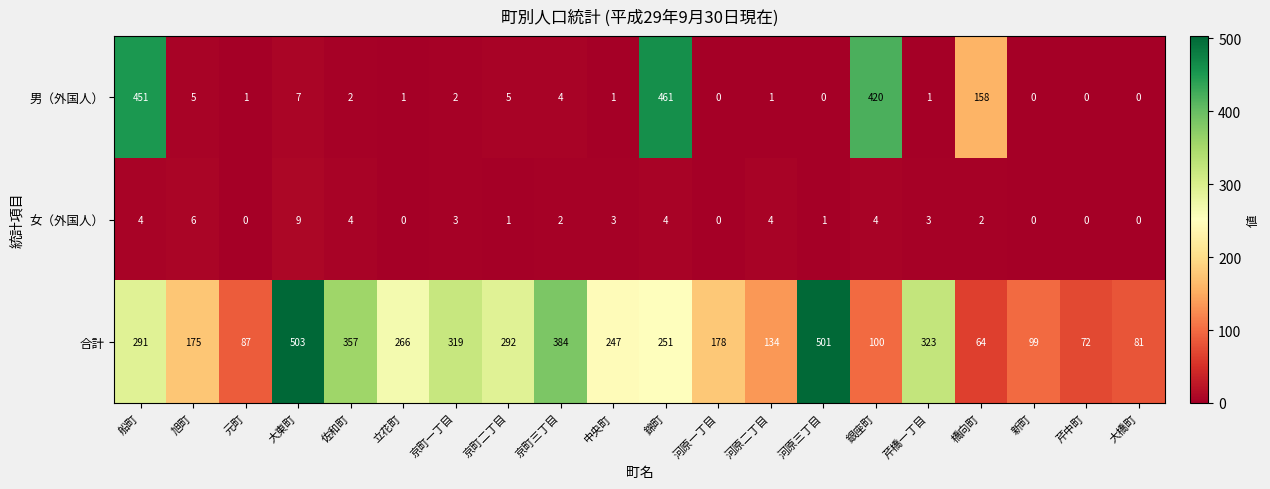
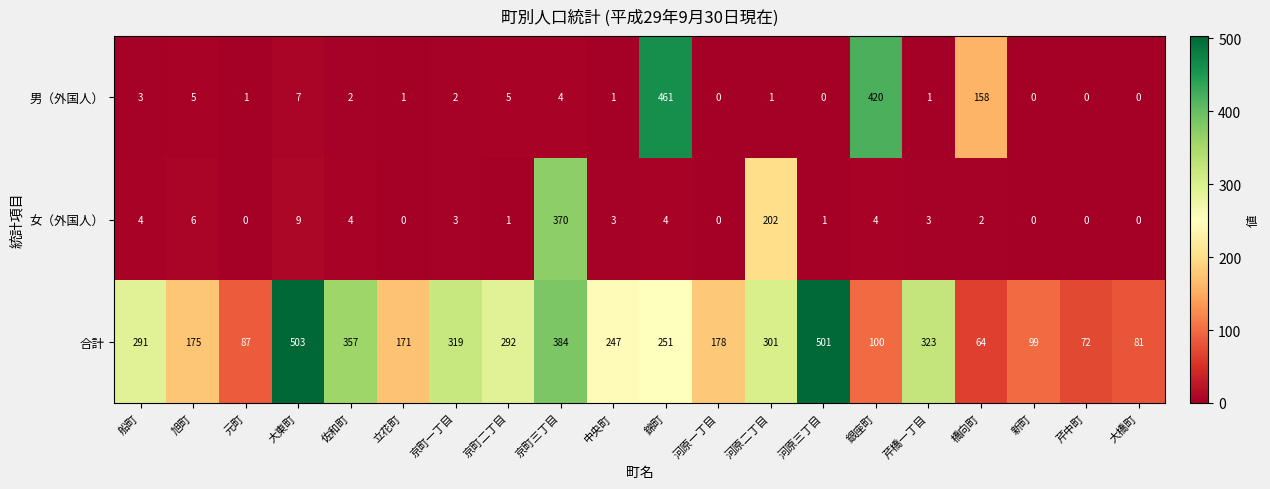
  {
    "男（外国人）": {
-     "船町": 451,
+     "船町": 3,
      "旭町": 5,
      "元町": 1,
      "大東町": 7,
      "佐和町": 2,
      "立花町": 1,
      "京町一丁目": 2,
      "京町二丁目": 5,
      "京町三丁目": 4,
      "中央町": 1,
      "錦町": 461,
      "河原一丁目": 0,
      "河原二丁目": 1,
      "河原三丁目": 0,
      "銀座町": 420,
      "芹橋一丁目": 1,
      "橋向町": 158,
      "新町": 0,
      "芹中町": 0,
      "大橋町": 0
    },
    "女（外国人）": {
      "船町": 4,
      "旭町": 6,
      "元町": 0,
      "大東町": 9,
      "佐和町": 4,
      "立花町": 0,
      "京町一丁目": 3,
      "京町二丁目": 1,
-     "京町三丁目": 2,
+     "京町三丁目": 370,
      "中央町": 3,
      "錦町": 4,
      "河原一丁目": 0,
-     "河原二丁目": 4,
+     "河原二丁目": 202,
      "河原三丁目": 1,
      "銀座町": 4,
      "芹橋一丁目": 3,
      "橋向町": 2,
      "新町": 0,
      "芹中町": 0,
      "大橋町": 0
    },
    "合計": {
      "船町": 291,
      "旭町": 175,
      "元町": 87,
      "大東町": 503,
      "佐和町": 357,
-     "立花町": 266,
+     "立花町": 171,
      "京町一丁目": 319,
      "京町二丁目": 292,
      "京町三丁目": 384,
      "中央町": 247,
      "錦町": 251,
      "河原一丁目": 178,
-     "河原二丁目": 134,
+     "河原二丁目": 301,
      "河原三丁目": 501,
      "銀座町": 100,
      "芹橋一丁目": 323,
      "橋向町": 64,
      "新町": 99,
      "芹中町": 72,
      "大橋町": 81
    }
  }
